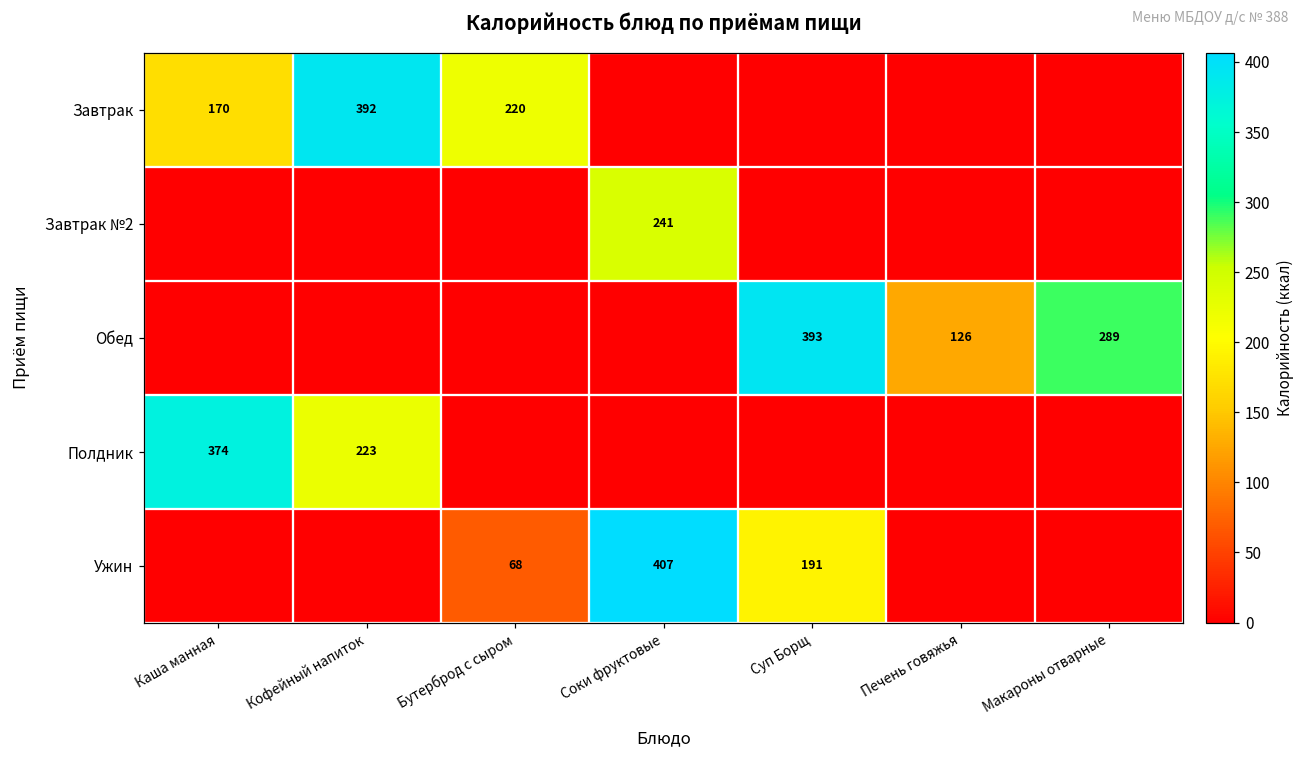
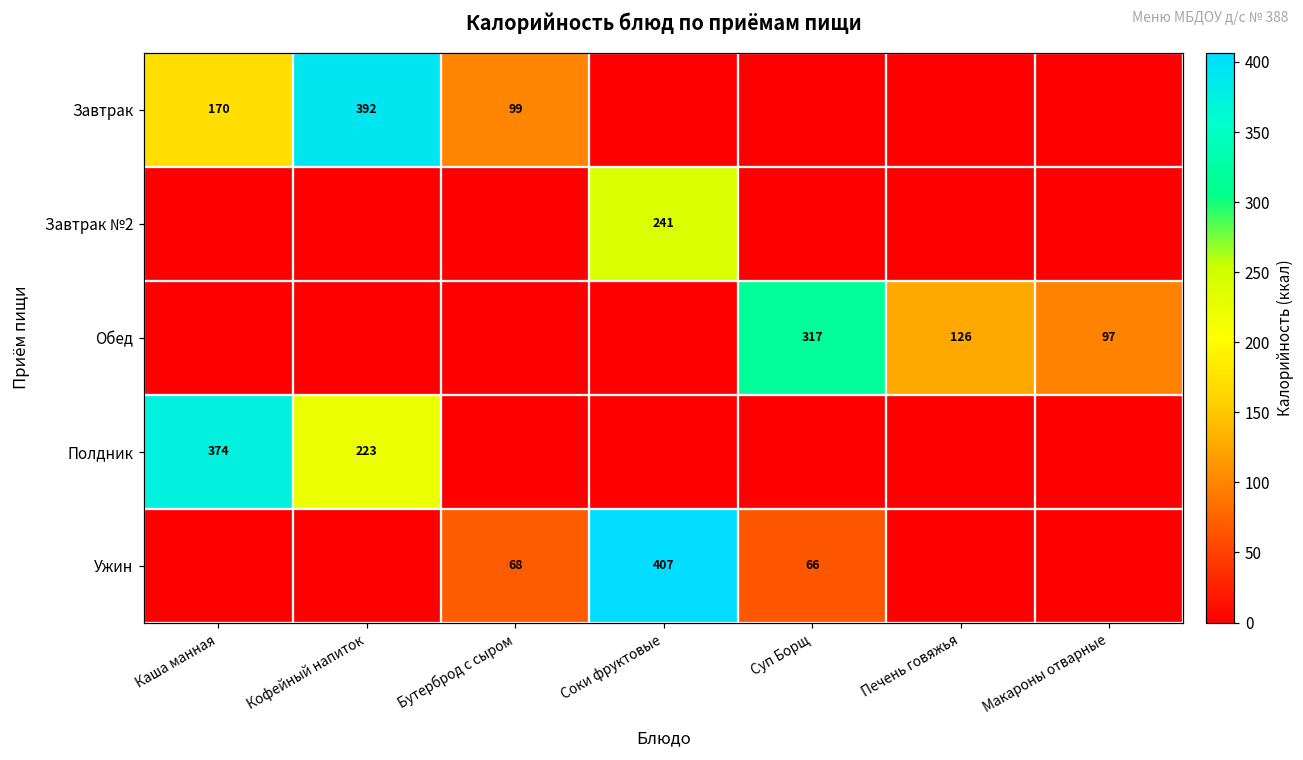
  {
    "Завтрак": {
      "Каша манная": 170,
      "Кофейный напиток": 392,
-     "Бутерброд с сыром": 220
+     "Бутерброд с сыром": 99
    },
    "Завтрак №2": {
      "Соки фруктовые": 241
    },
    "Обед": {
-     "Суп Борщ": 393,
+     "Суп Борщ": 317,
      "Печень говяжья": 126,
-     "Макароны отварные": 289
+     "Макароны отварные": 97
    },
    "Полдник": {
      "Каша манная": 374,
      "Кофейный напиток": 223
    },
    "Ужин": {
      "Бутерброд с сыром": 68,
      "Соки фруктовые": 407,
-     "Суп Борщ": 191
+     "Суп Борщ": 66
    }
  }
